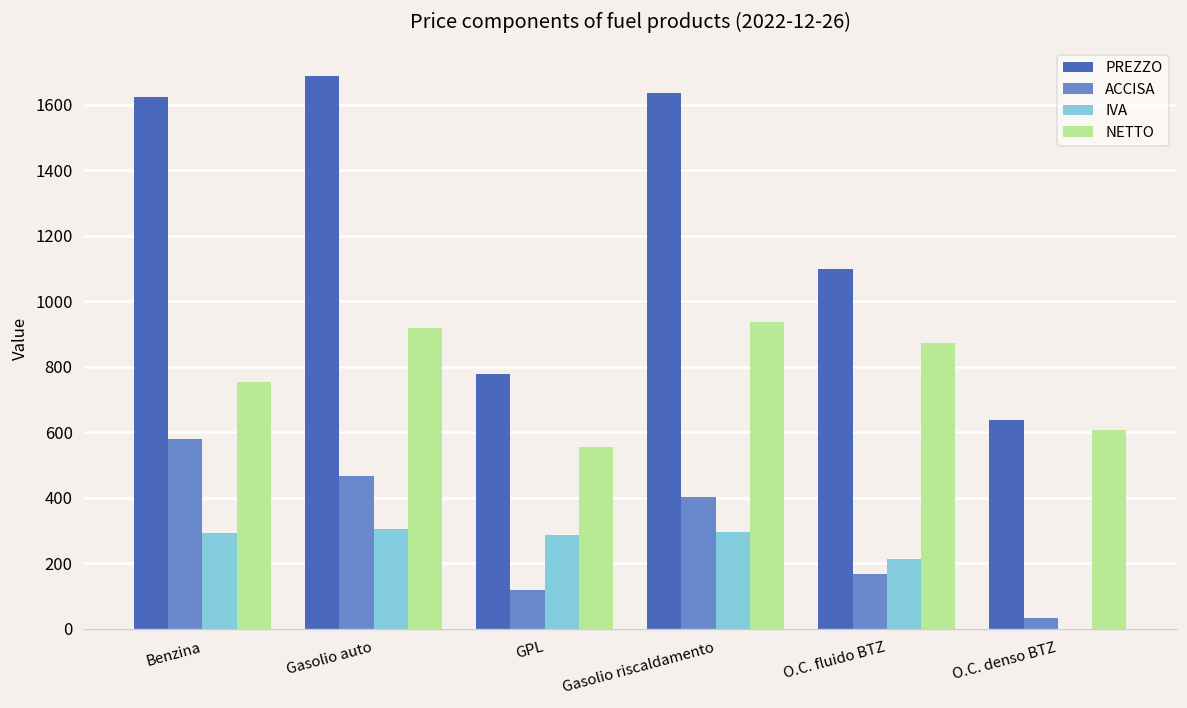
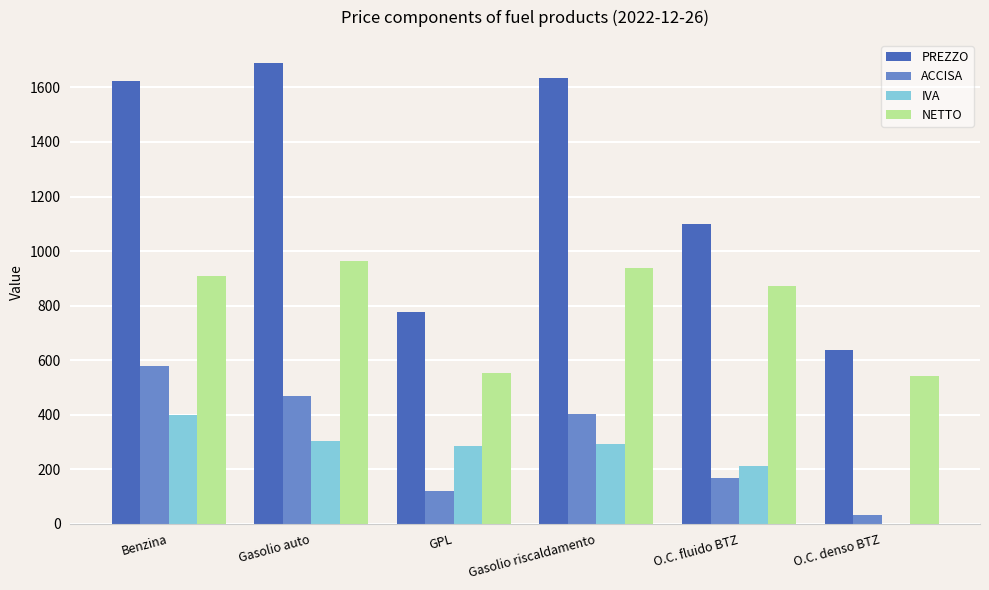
  {
    "IVA": {
-     "Benzina": 290,
+     "Benzina": 400,
      "Gasolio auto": 300,
      "GPL": 290,
      "Gasolio riscaldamento": 290,
      "O.C. fluido BTZ": 210,
      "O.C. denso BTZ": 0
    },
    "NETTO": {
-     "Benzina": 750,
-     "Gasolio auto": 920,
+     "Benzina": 910,
+     "Gasolio auto": 960,
      "GPL": 550,
      "Gasolio riscaldamento": 940,
      "O.C. fluido BTZ": 870,
-     "O.C. denso BTZ": 610
+     "O.C. denso BTZ": 540
    }
  }
